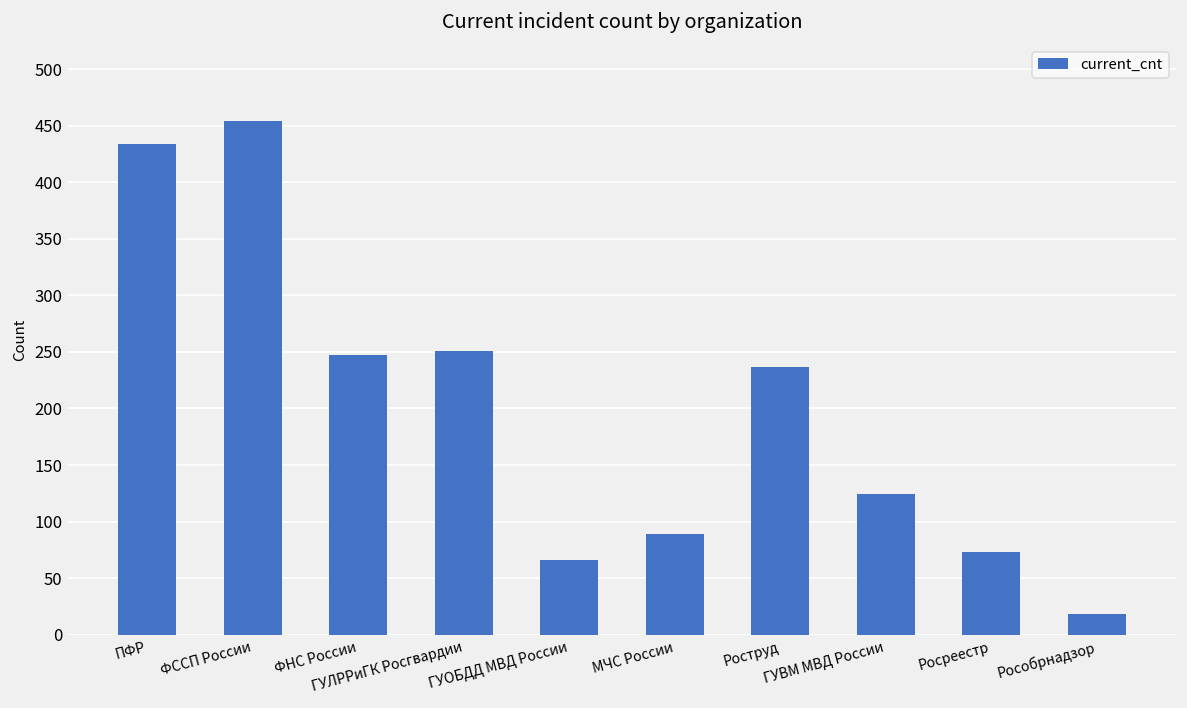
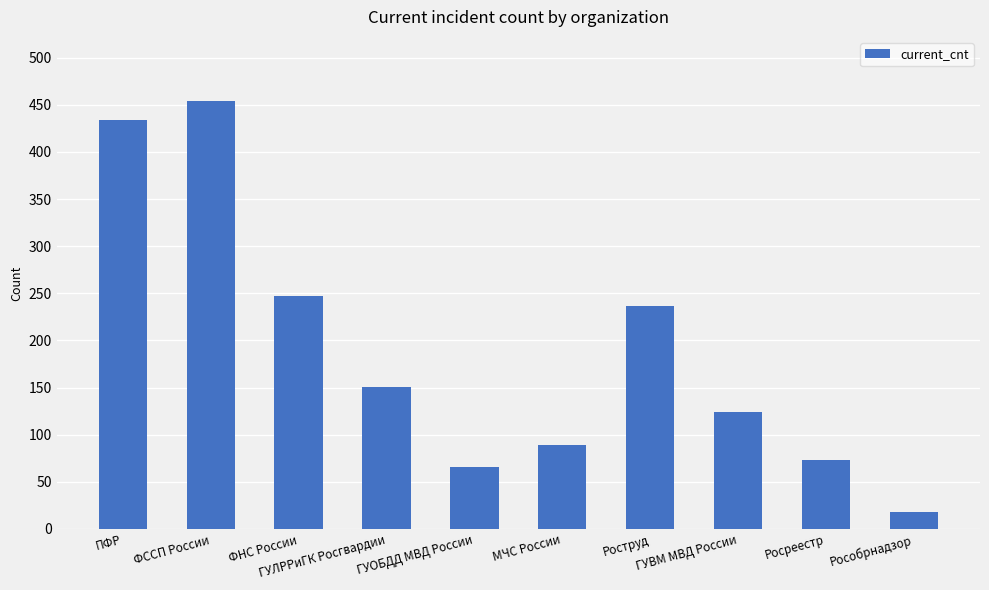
  {
    "ПФР": 430,
    "ФССП России": 450,
    "ФНС России": 250,
-   "ГУЛРРиГК Росгвардии": 250,
+   "ГУЛРРиГК Росгвардии": 150,
    "ГУОБДД МВД России": 70,
    "МЧС России": 90,
    "Роструд": 240,
    "ГУВМ МВД России": 120,
    "Росреестр": 70,
    "Рособрнадзор": 20
  }
